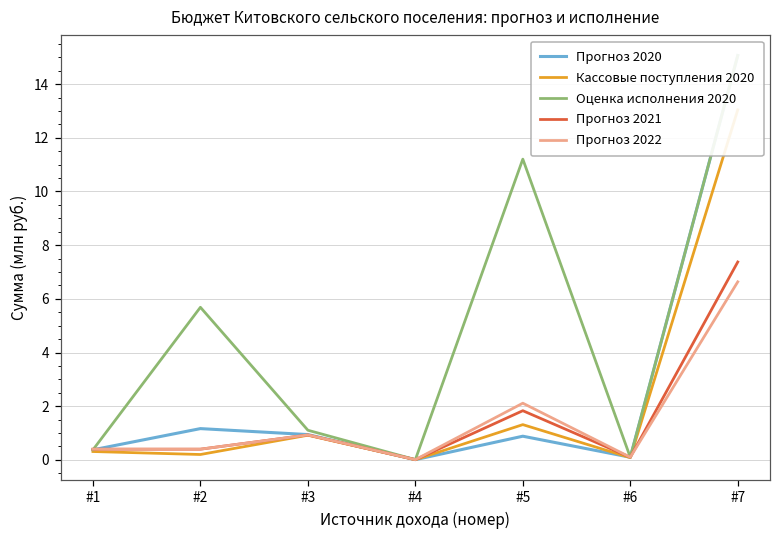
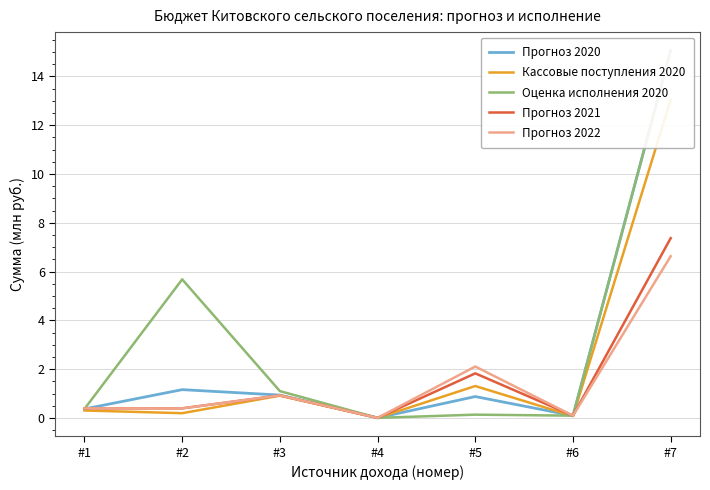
  {
    "Прогноз 2020": {
      "#2": 1.2,
      "#5": 0.9
    },
    "Кассовые поступления 2020": {
      "#2": 0.2,
      "#5": 1.3
    },
    "Оценка исполнения 2020": {
      "#2": 5.7,
      "#3": 1.1,
-     "#5": 11.2
+     "#5": 0.1
    },
    "Прогноз 2021": {
      "#5": 1.8,
      "#7": 7.4
    },
    "Прогноз 2022": {
      "#5": 2.1,
      "#7": 6.6
    }
  }
